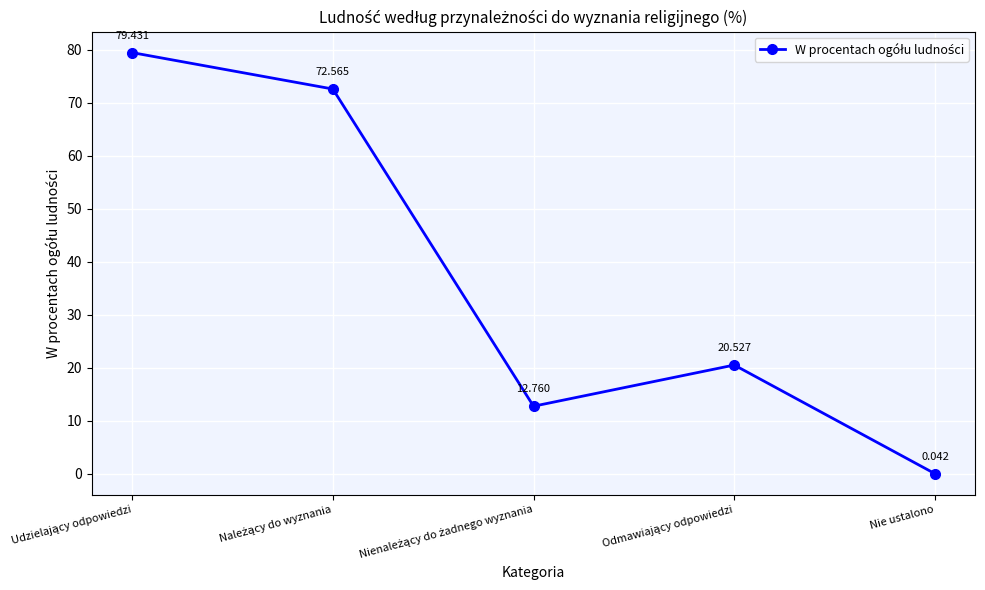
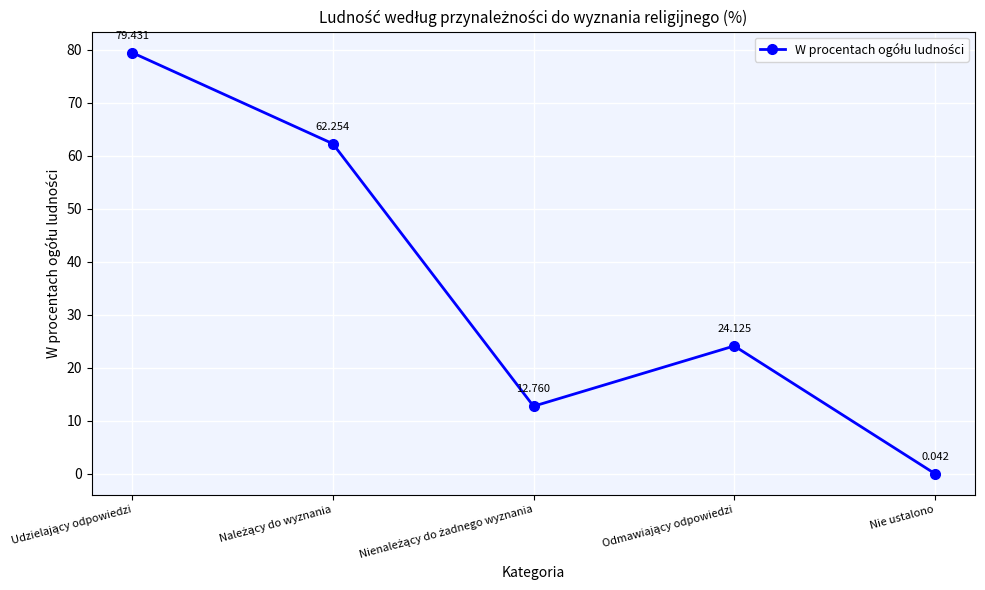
  {
    "Udzielający odpowiedzi": 79.431,
-   "Należący do wyznania": 72.565,
+   "Należący do wyznania": 62.254,
    "Nienależący do żadnego wyznania": 12.760,
-   "Odmawiający odpowiedzi": 20.527,
+   "Odmawiający odpowiedzi": 24.125,
    "Nie ustalono": 0.042
  }
